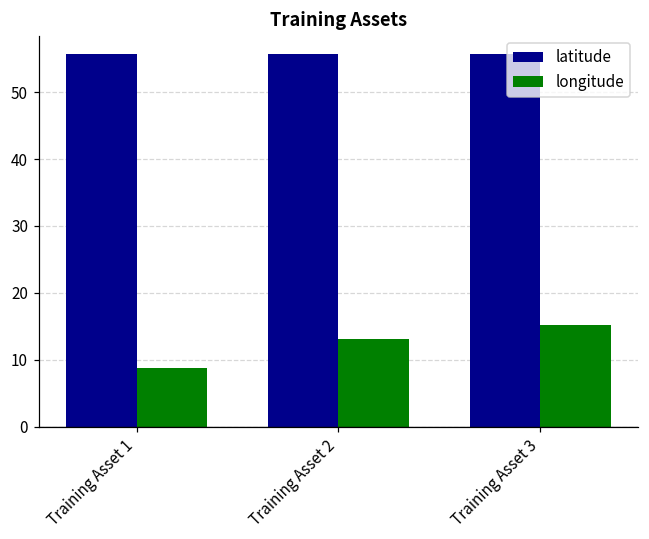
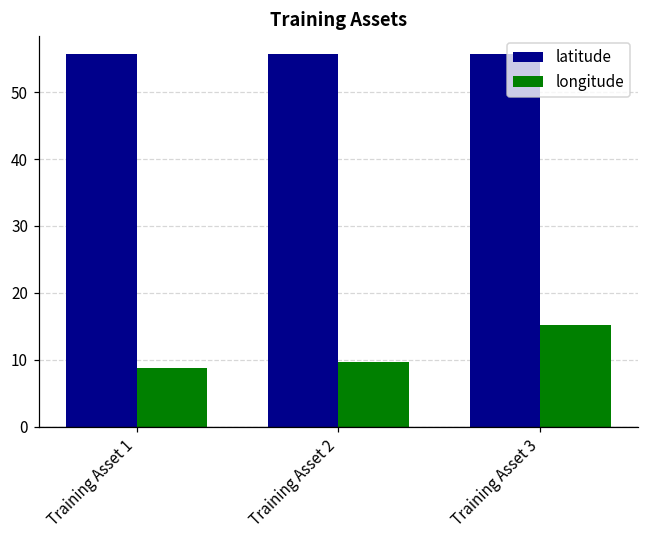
  {
    "latitude": {
      "Training Asset 1": 56,
      "Training Asset 2": 56,
      "Training Asset 3": 56
    },
    "longitude": {
      "Training Asset 1": 9,
-     "Training Asset 2": 13,
+     "Training Asset 2": 10,
      "Training Asset 3": 15
    }
  }
